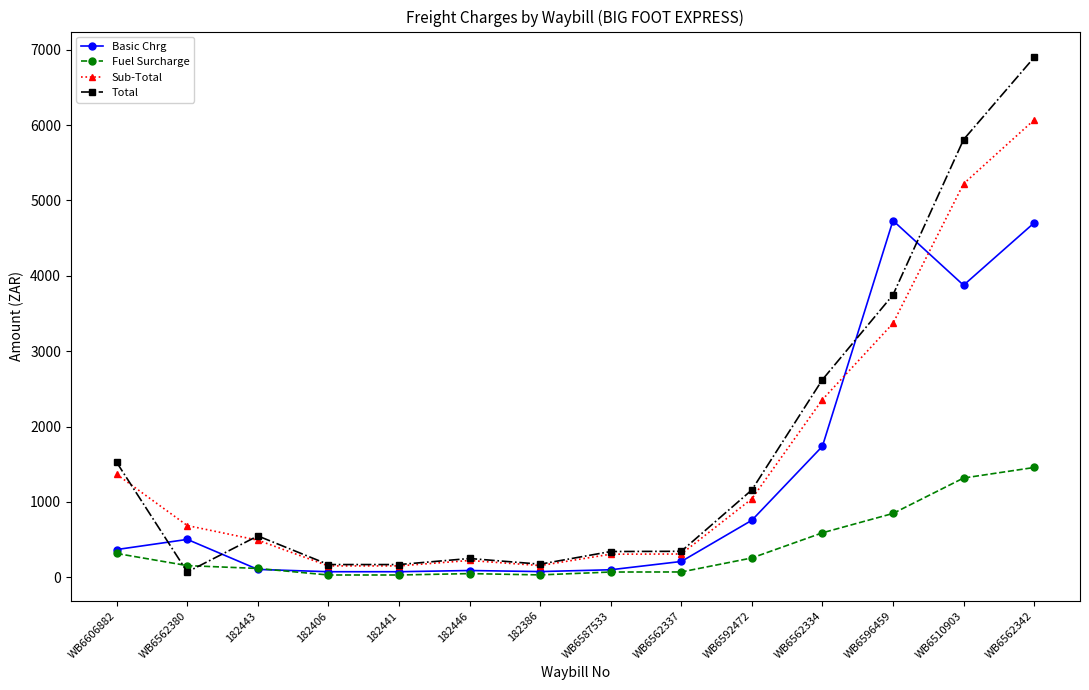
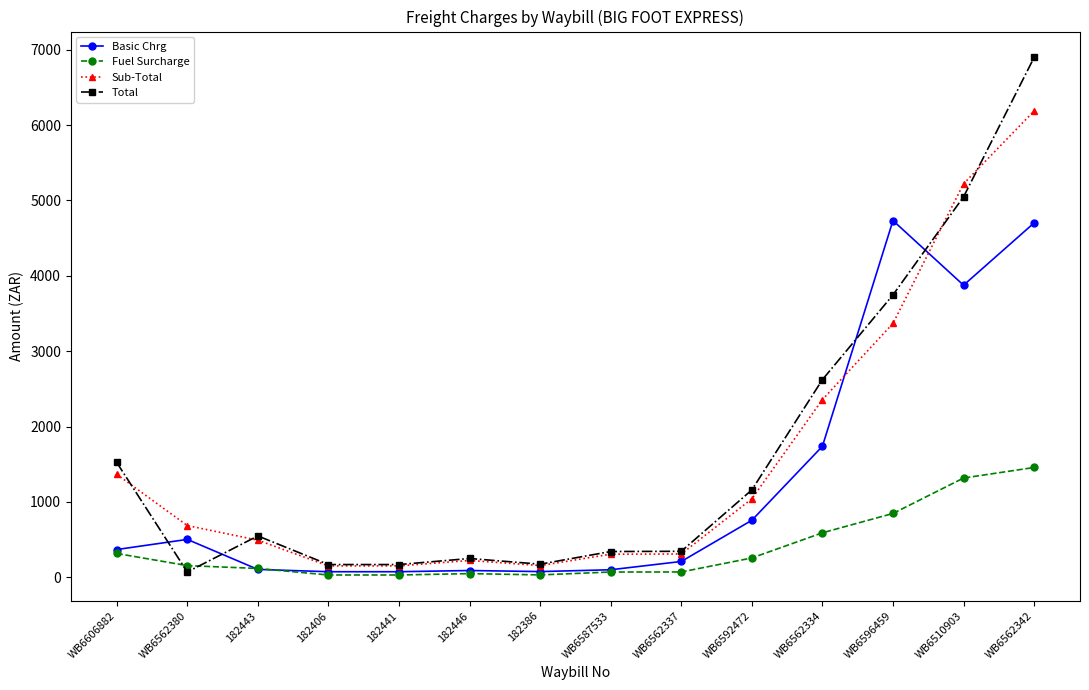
  {
    "Basic Chrg": {
      "WB6606882": 400,
      "WB6562380": 500,
      "182406": 100,
      "182441": 100,
      "182446": 100,
      "182386": 100,
      "WB6562337": 200,
      "WB6592472": 800,
      "WB6562334": 1700,
      "WB6596459": 4700,
      "WB6510903": 3900,
      "WB6562342": 4700
    },
    "Fuel Surcharge": {
      "WB6606882": 300,
      "WB6562380": 200,
      "182406": 0,
      "182441": 0,
      "182446": 0,
      "182386": 0,
      "WB6562337": 100,
      "WB6592472": 300,
      "WB6562334": 600,
      "WB6596459": 800,
      "WB6510903": 1300,
      "WB6562342": 1500
    },
    "Sub-Total": {
      "WB6606882": 1400,
      "WB6562380": 700,
      "182443": 500,
      "WB6587533": 300,
      "WB6562337": 300,
      "WB6592472": 1000,
      "WB6562334": 2400,
      "WB6596459": 3400,
      "WB6510903": 5200,
-     "WB6562342": 6100
+     "WB6562342": 6200
    },
    "Total": {
      "WB6606882": 1500,
      "WB6562380": 100,
      "182443": 500,
      "WB6587533": 300,
      "WB6562337": 300,
      "WB6592472": 1200,
      "WB6562334": 2600,
      "WB6596459": 3700,
-     "WB6510903": 5800,
+     "WB6510903": 5000,
      "WB6562342": 6900
    }
  }
